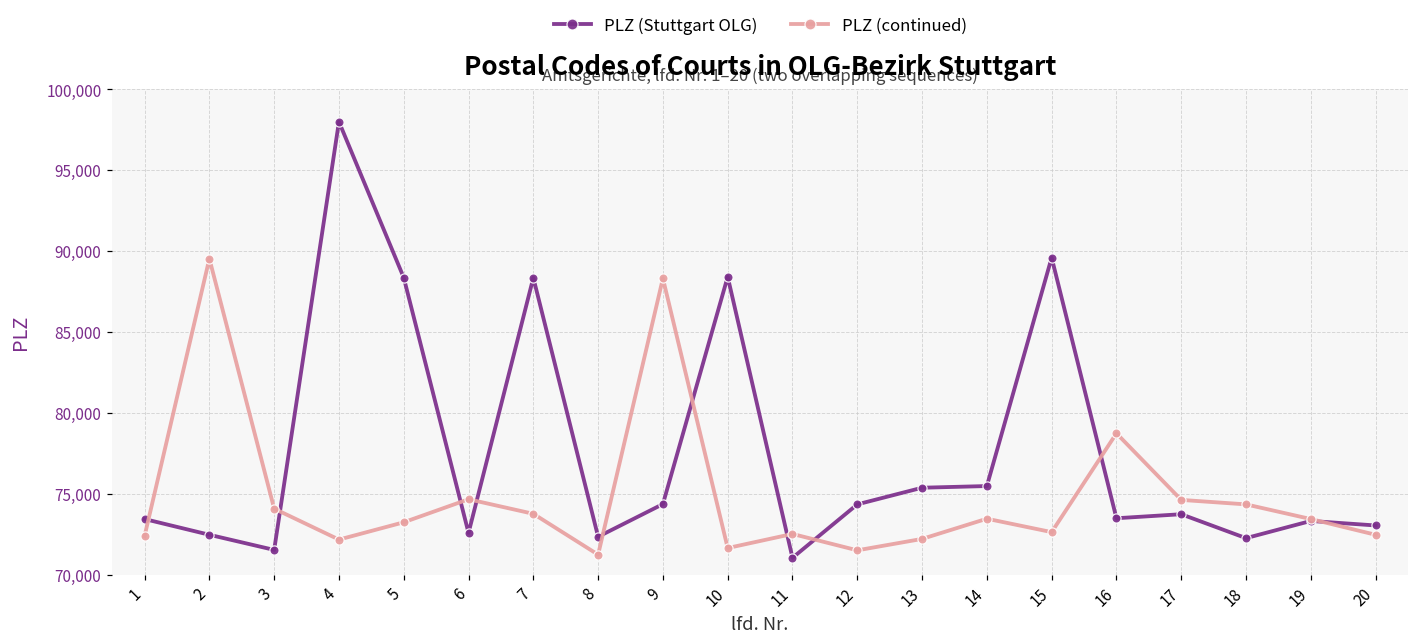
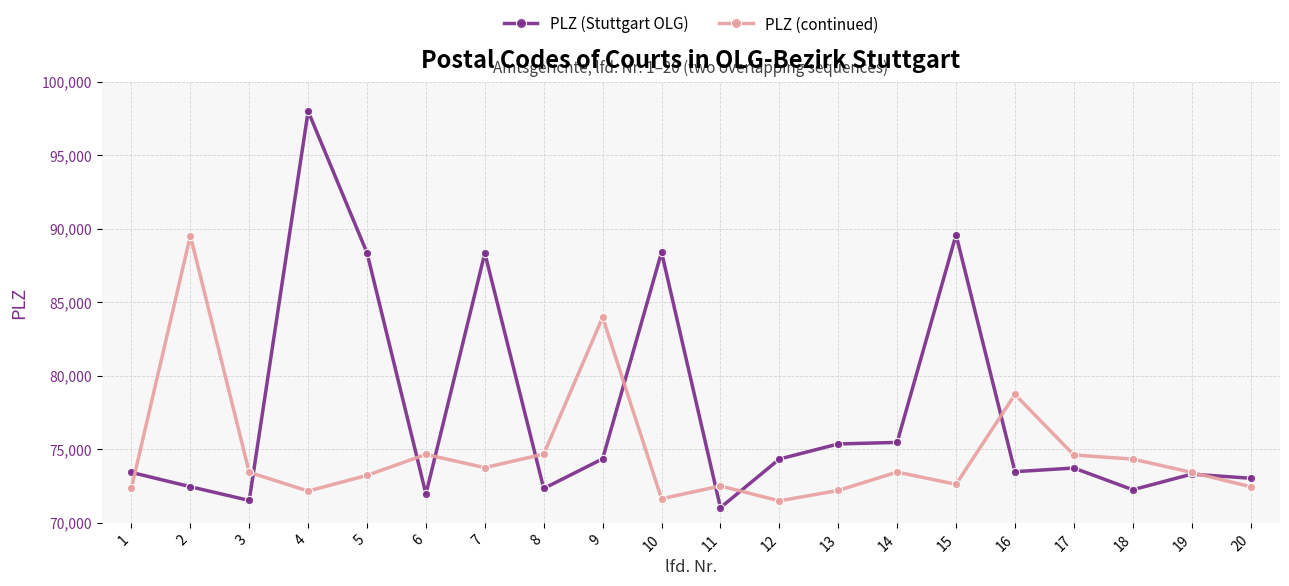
  {
    "PLZ (Stuttgart OLG)": {
      "1": "73,400",
      "2": "72,500",
      "3": "71,500",
      "4": "98,000",
      "5": "88,300",
-     "6": "72,600",
+     "6": "72,000",
      "7": "88,300",
      "8": "72,300",
      "9": "74,400",
      "10": "88,400",
      "11": "71,000",
      "12": "74,300",
      "13": "75,400",
      "14": "75,500",
      "15": "89,600",
      "16": "73,500",
      "17": "73,700",
      "18": "72,300",
      "20": "73,000"
    },
    "PLZ (continued)": {
      "1": "72,400",
      "2": "89,500",
-     "3": "74,100",
+     "3": "73,400",
      "4": "72,200",
      "5": "73,200",
      "6": "74,700",
      "7": "73,800",
-     "8": "71,200",
-     "9": "88,300",
+     "8": "74,700",
+     "9": "84,000",
      "10": "71,600",
      "11": "72,500",
      "12": "71,500",
      "13": "72,200",
      "14": "73,500",
      "15": "72,600",
      "16": "78,700",
      "17": "74,600",
      "18": "74,300",
      "20": "72,500"
    }
  }
